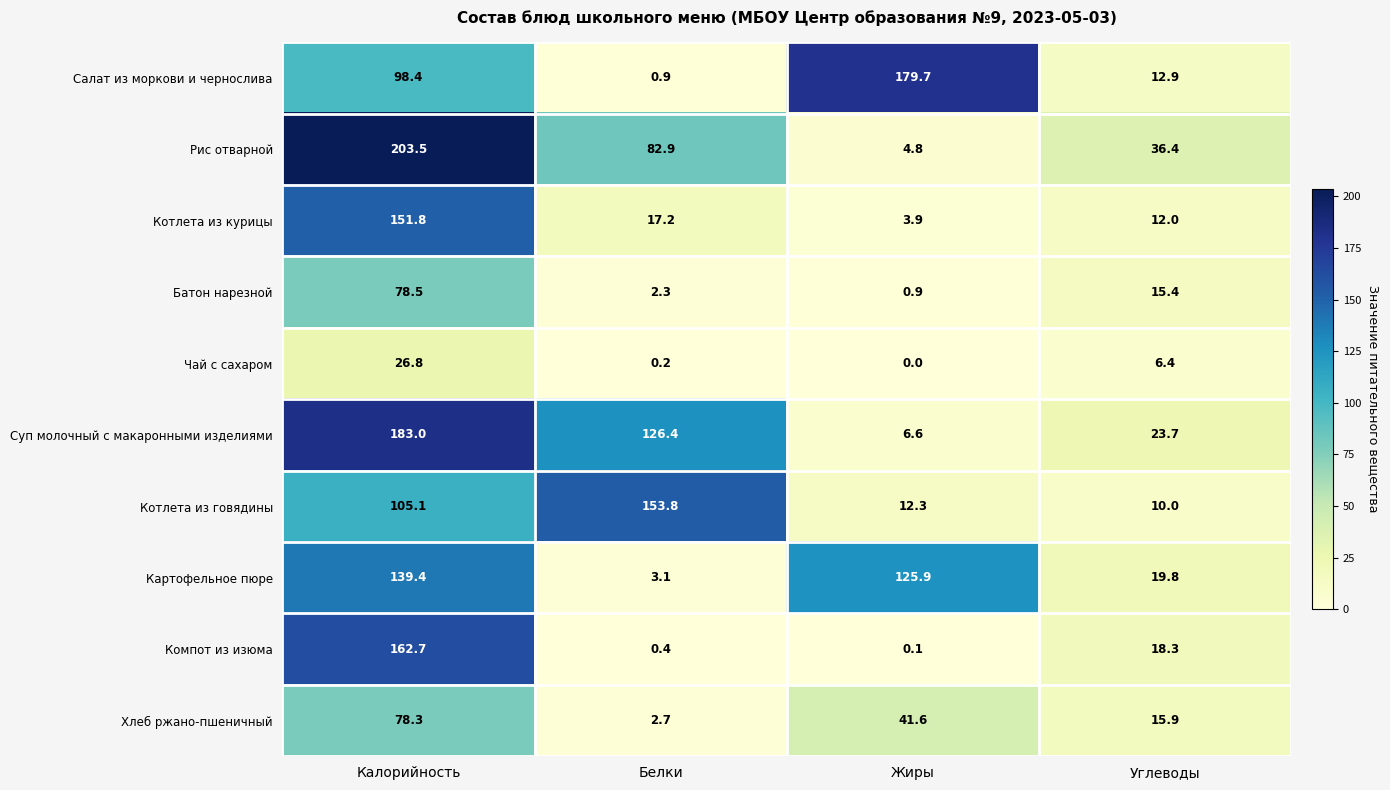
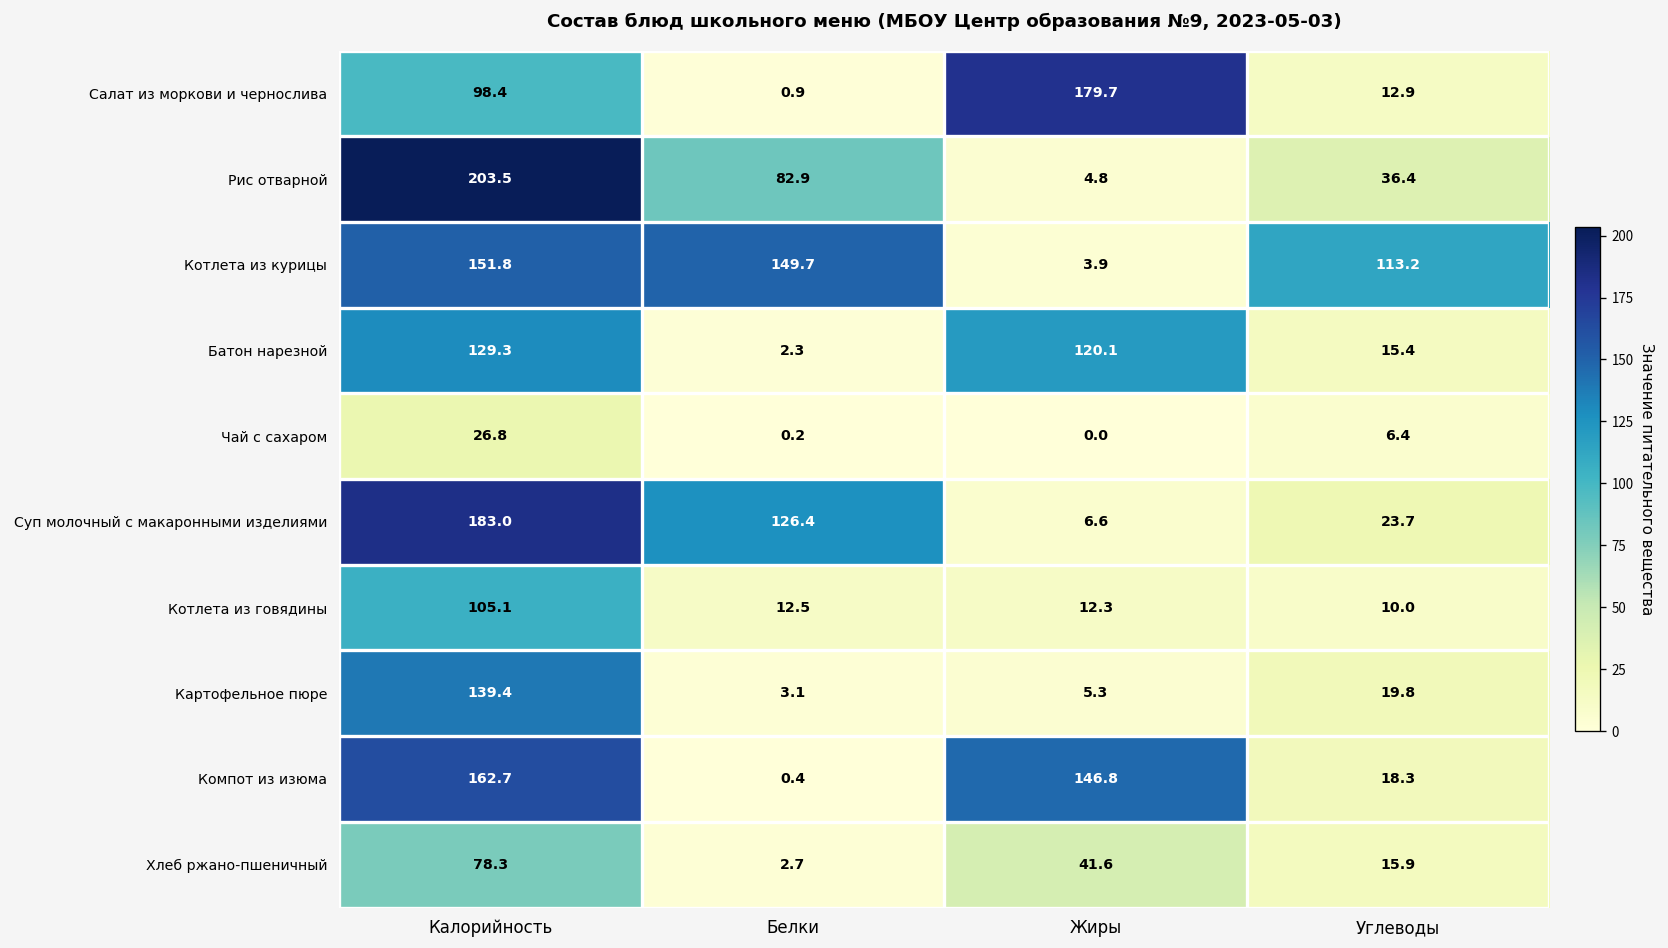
  {
    "Салат из моркови и чернослива": {
      "Калорийность": 98.4,
      "Белки": 0.9,
      "Жиры": 179.7,
      "Углеводы": 12.9
    },
    "Рис отварной": {
      "Калорийность": 203.5,
      "Белки": 82.9,
      "Жиры": 4.8,
      "Углеводы": 36.4
    },
    "Котлета из курицы": {
      "Калорийность": 151.8,
-     "Белки": 17.2,
+     "Белки": 149.7,
      "Жиры": 3.9,
-     "Углеводы": 12.0
+     "Углеводы": 113.2
    },
    "Батон нарезной": {
-     "Калорийность": 78.5,
+     "Калорийность": 129.3,
      "Белки": 2.3,
-     "Жиры": 0.9,
+     "Жиры": 120.1,
      "Углеводы": 15.4
    },
    "Чай с сахаром": {
      "Калорийность": 26.8,
      "Белки": 0.2,
      "Жиры": 0.0,
      "Углеводы": 6.4
    },
    "Суп молочный с макаронными изделиями": {
      "Калорийность": 183.0,
      "Белки": 126.4,
      "Жиры": 6.6,
      "Углеводы": 23.7
    },
    "Котлета из говядины": {
      "Калорийность": 105.1,
-     "Белки": 153.8,
+     "Белки": 12.5,
      "Жиры": 12.3,
      "Углеводы": 10.0
    },
    "Картофельное пюре": {
      "Калорийность": 139.4,
      "Белки": 3.1,
-     "Жиры": 125.9,
+     "Жиры": 5.3,
      "Углеводы": 19.8
    },
    "Компот из изюма": {
      "Калорийность": 162.7,
      "Белки": 0.4,
-     "Жиры": 0.1,
+     "Жиры": 146.8,
      "Углеводы": 18.3
    },
    "Хлеб ржано-пшеничный": {
      "Калорийность": 78.3,
      "Белки": 2.7,
      "Жиры": 41.6,
      "Углеводы": 15.9
    }
  }
